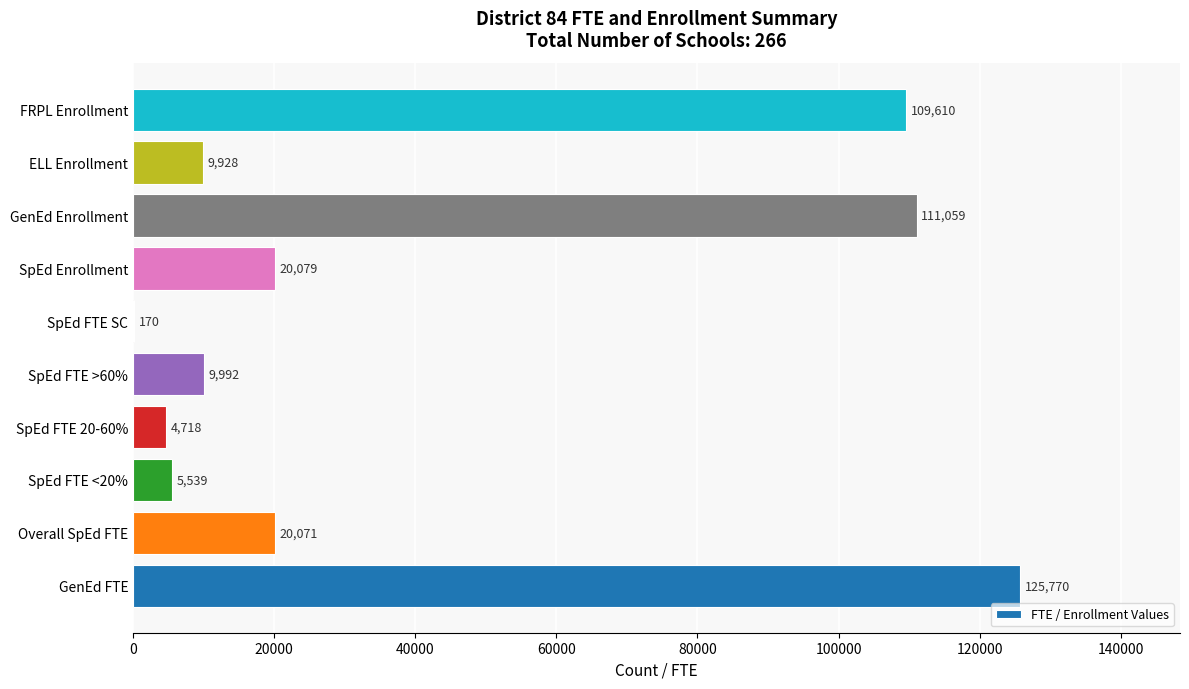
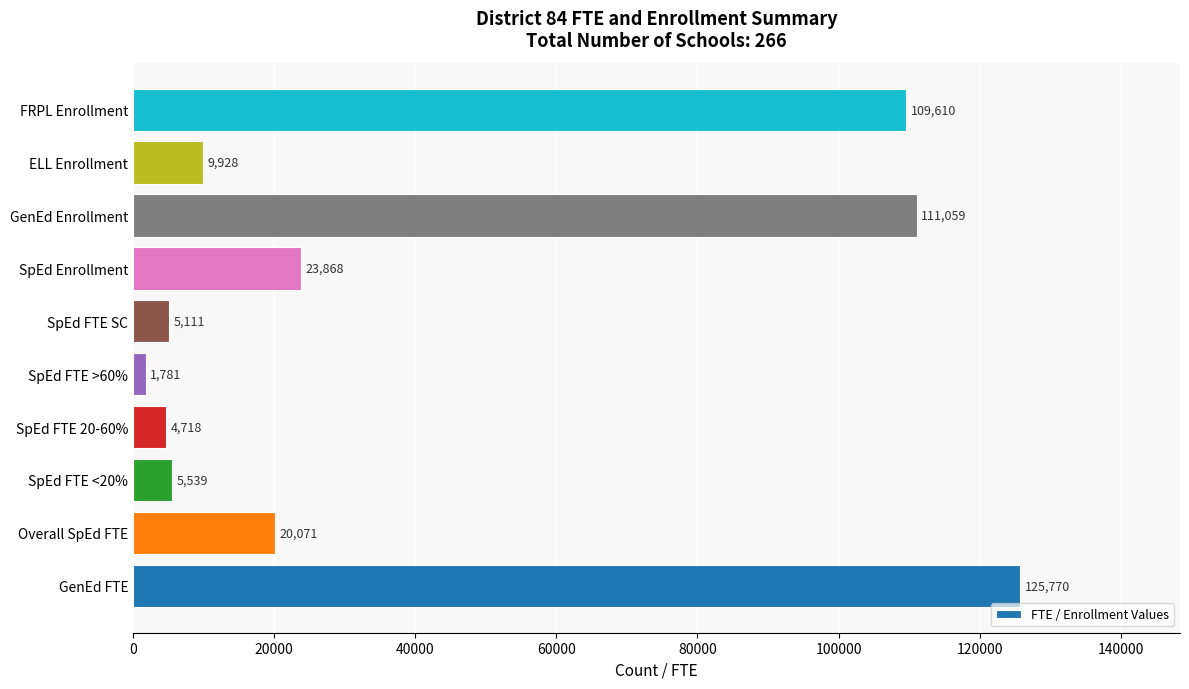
  {
    "FRPL Enrollment": "109,610",
    "ELL Enrollment": "9,928",
    "GenEd Enrollment": "111,059",
-   "SpEd Enrollment": "20,079",
-   "SpEd FTE SC": "170",
-   "SpEd FTE >60%": "9,992",
+   "SpEd Enrollment": "23,868",
+   "SpEd FTE SC": "5,111",
+   "SpEd FTE >60%": "1,781",
    "SpEd FTE 20-60%": "4,718",
    "SpEd FTE <20%": "5,539",
    "Overall SpEd FTE": "20,071",
    "GenEd FTE": "125,770"
  }
